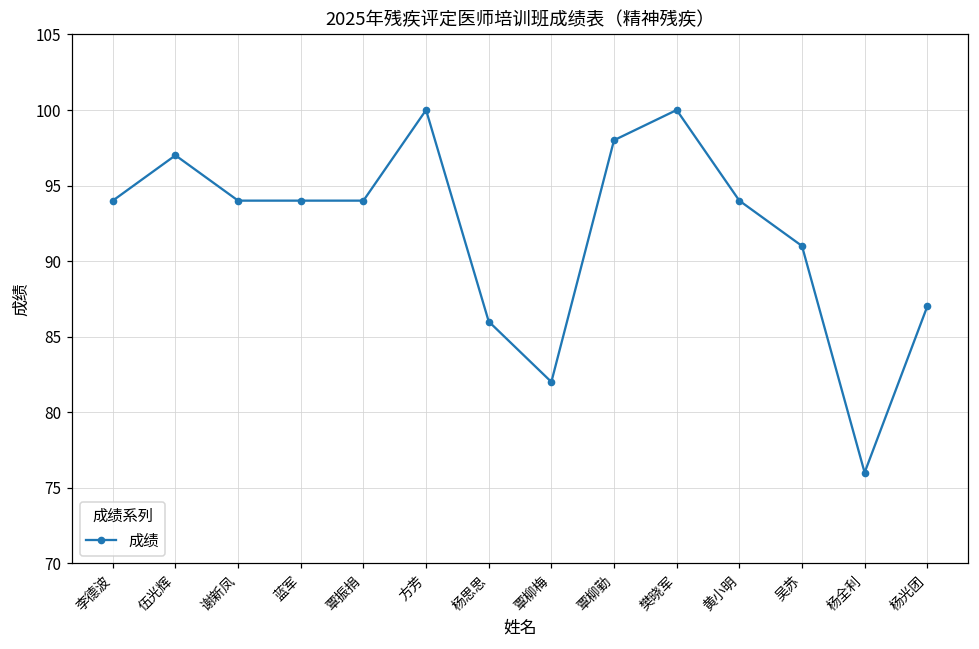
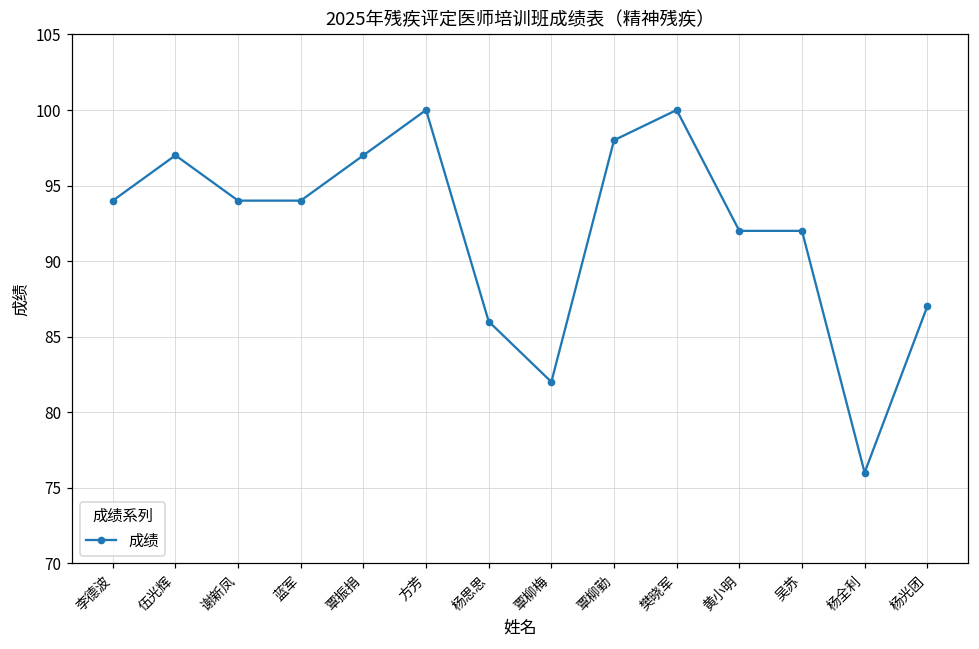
  {
    "李德波": 94,
    "伍光辉": 97,
    "谢新凤": 94,
    "蓝军": 94,
-   "覃振捐": 94,
+   "覃振捐": 97,
    "方芳": 100,
    "杨思思": 86,
    "覃柳梅": 82,
    "覃柳勤": 98,
    "樊晓军": 100,
-   "黄小明": 94,
-   "吴苏": 91,
+   "黄小明": 92,
+   "吴苏": 92,
    "杨全利": 76,
    "杨光团": 87
  }
